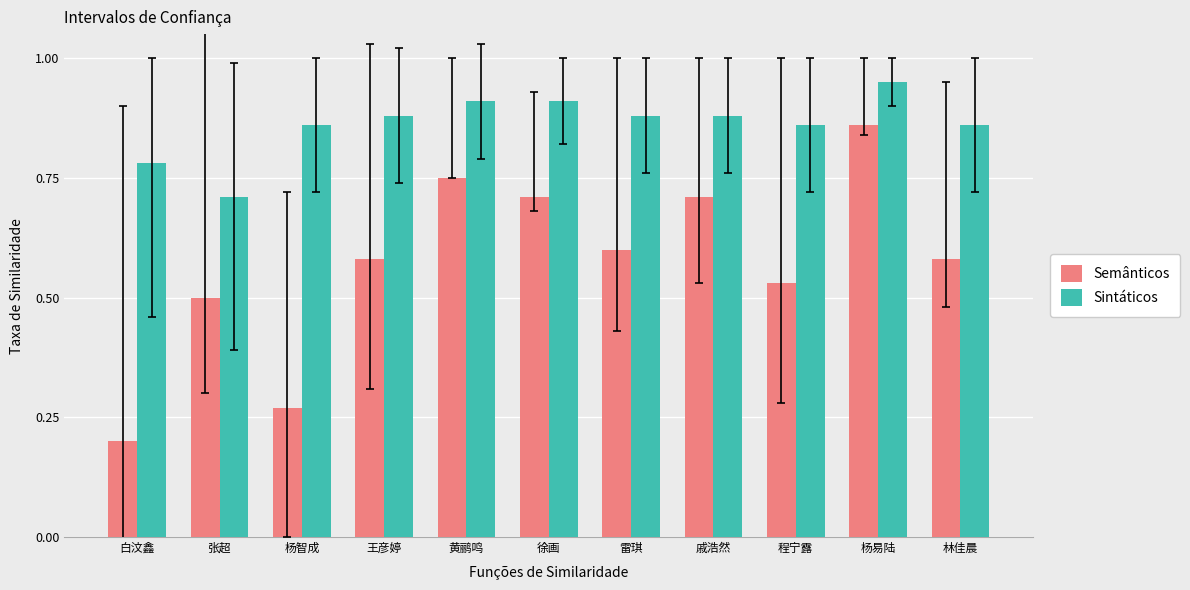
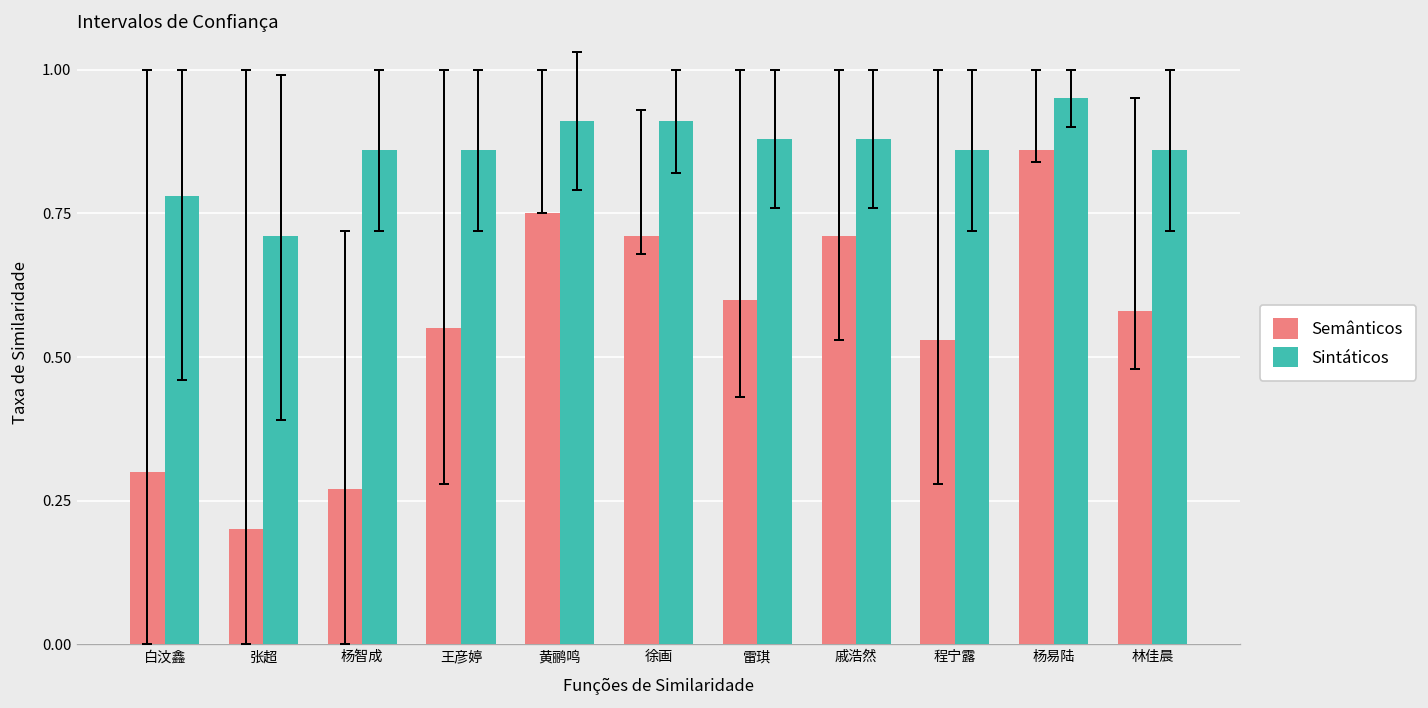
  {
    "Semânticos": {
-     "白汶鑫": 0.2,
-     "张超": 0.5,
+     "白汶鑫": 0.3,
+     "张超": 0.2,
      "杨智成": 0.27,
-     "王彦婷": 0.58,
+     "王彦婷": 0.55,
      "黄鹂鸣": 0.75,
      "徐画": 0.71,
      "雷琪": 0.60,
      "戚浩然": 0.71,
      "程宁露": 0.53,
      "杨易陆": 0.86,
      "林佳晨": 0.58
    },
    "Sintáticos": {
      "白汶鑫": 0.78,
      "张超": 0.71,
      "杨智成": 0.86,
-     "王彦婷": 0.88,
+     "王彦婷": 0.86,
      "黄鹂鸣": 0.91,
      "徐画": 0.91,
      "雷琪": 0.88,
      "戚浩然": 0.88,
      "程宁露": 0.86,
      "杨易陆": 0.95,
      "林佳晨": 0.86
    }
  }
